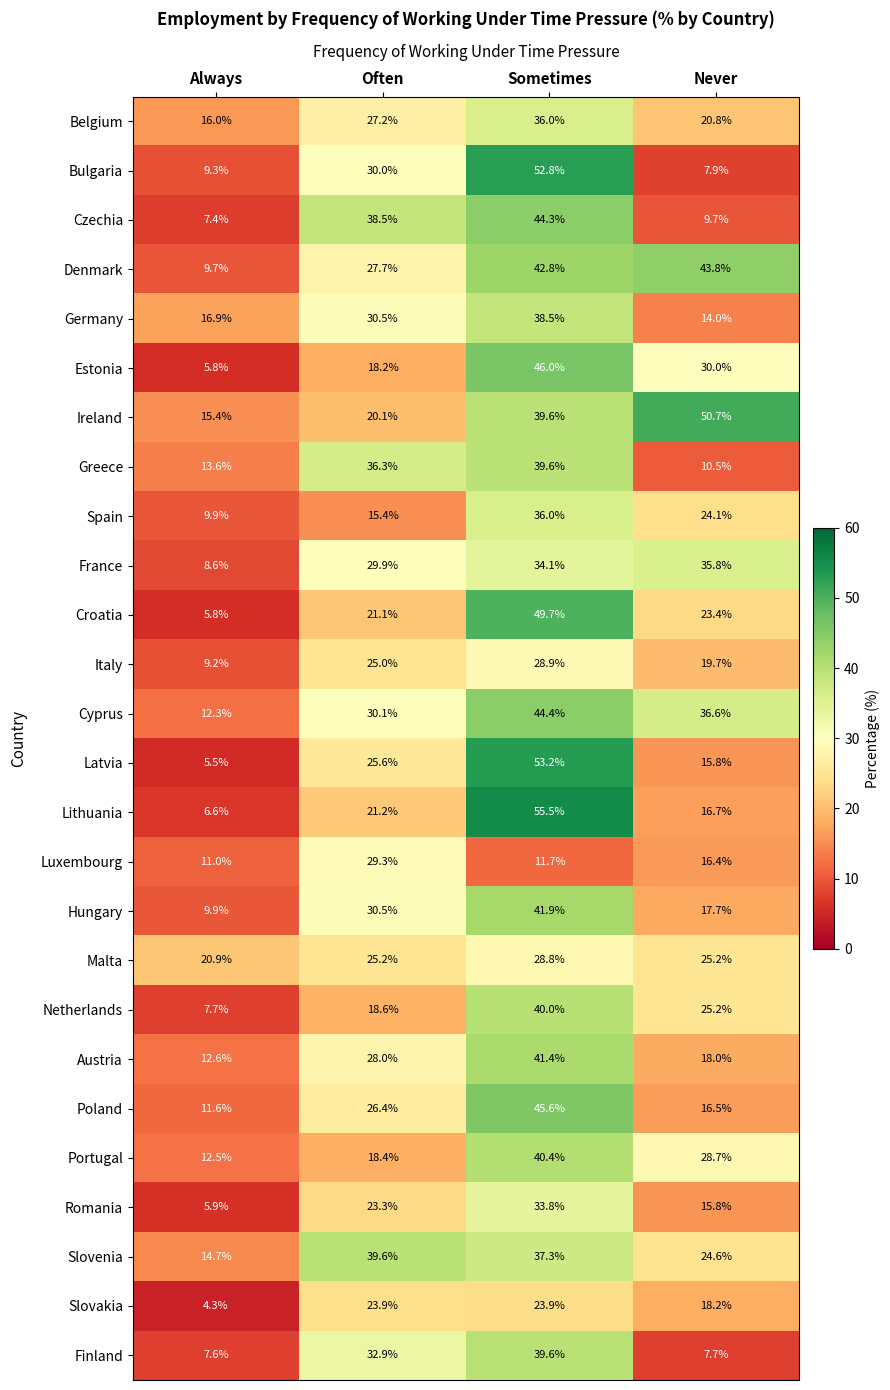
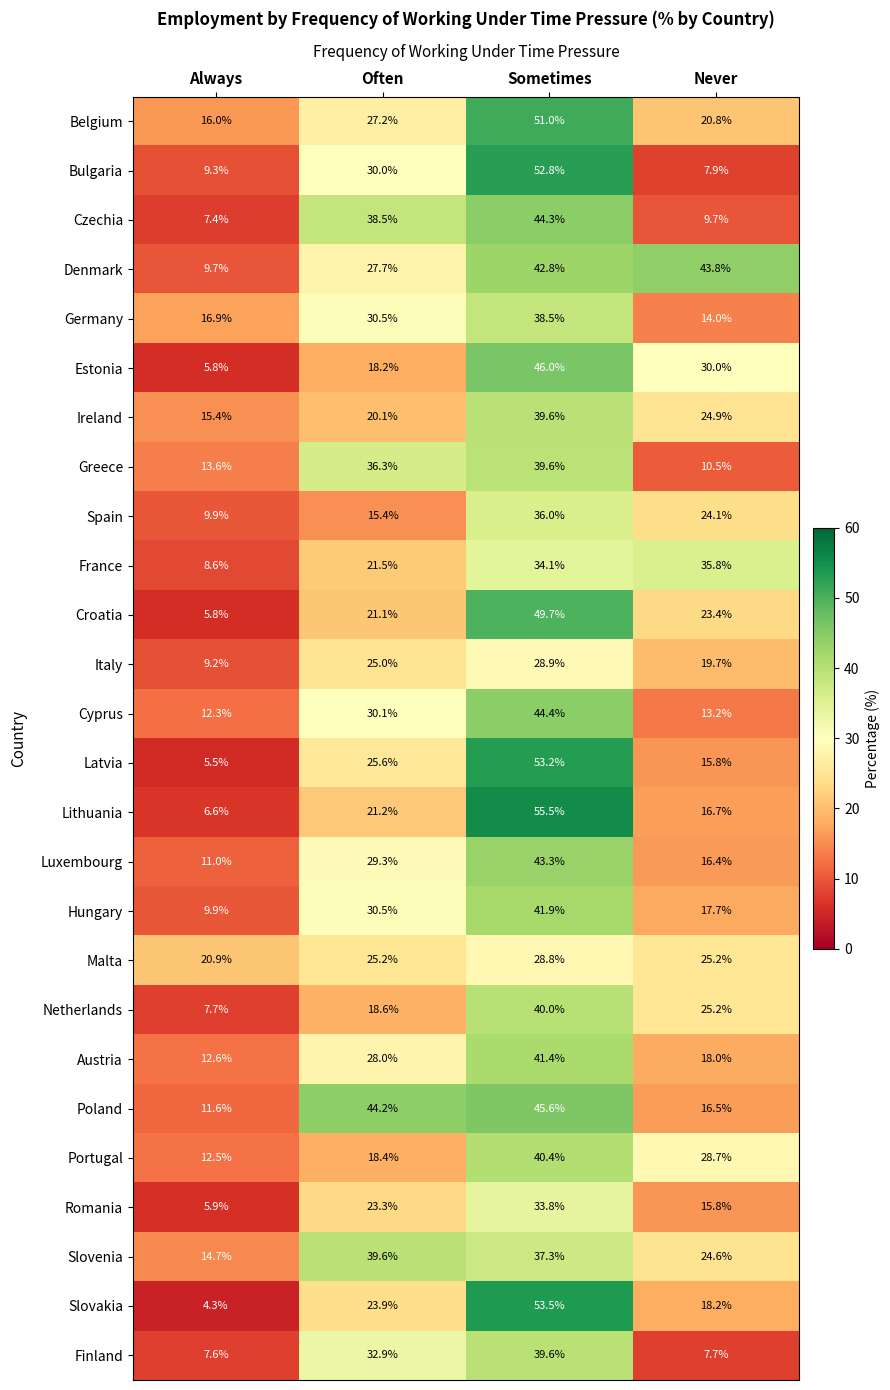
  {
    "Belgium": {
      "Always": "16.0%",
      "Often": "27.2%",
-     "Sometimes": "36.0%",
+     "Sometimes": "51.0%",
      "Never": "20.8%"
    },
    "Bulgaria": {
      "Always": "9.3%",
      "Often": "30.0%",
      "Sometimes": "52.8%",
      "Never": "7.9%"
    },
    "Czechia": {
      "Always": "7.4%",
      "Often": "38.5%",
      "Sometimes": "44.3%",
      "Never": "9.7%"
    },
    "Denmark": {
      "Always": "9.7%",
      "Often": "27.7%",
      "Sometimes": "42.8%",
      "Never": "43.8%"
    },
    "Germany": {
      "Always": "16.9%",
      "Often": "30.5%",
      "Sometimes": "38.5%",
      "Never": "14.0%"
    },
    "Estonia": {
      "Always": "5.8%",
      "Often": "18.2%",
      "Sometimes": "46.0%",
      "Never": "30.0%"
    },
    "Ireland": {
      "Always": "15.4%",
      "Often": "20.1%",
      "Sometimes": "39.6%",
-     "Never": "50.7%"
+     "Never": "24.9%"
    },
    "Greece": {
      "Always": "13.6%",
      "Often": "36.3%",
      "Sometimes": "39.6%",
      "Never": "10.5%"
    },
    "Spain": {
      "Always": "9.9%",
      "Often": "15.4%",
      "Sometimes": "36.0%",
      "Never": "24.1%"
    },
    "France": {
      "Always": "8.6%",
-     "Often": "29.9%",
+     "Often": "21.5%",
      "Sometimes": "34.1%",
      "Never": "35.8%"
    },
    "Croatia": {
      "Always": "5.8%",
      "Often": "21.1%",
      "Sometimes": "49.7%",
      "Never": "23.4%"
    },
    "Italy": {
      "Always": "9.2%",
      "Often": "25.0%",
      "Sometimes": "28.9%",
      "Never": "19.7%"
    },
    "Cyprus": {
      "Always": "12.3%",
      "Often": "30.1%",
      "Sometimes": "44.4%",
-     "Never": "36.6%"
+     "Never": "13.2%"
    },
    "Latvia": {
      "Always": "5.5%",
      "Often": "25.6%",
      "Sometimes": "53.2%",
      "Never": "15.8%"
    },
    "Lithuania": {
      "Always": "6.6%",
      "Often": "21.2%",
      "Sometimes": "55.5%",
      "Never": "16.7%"
    },
    "Luxembourg": {
      "Always": "11.0%",
      "Often": "29.3%",
-     "Sometimes": "11.7%",
+     "Sometimes": "43.3%",
      "Never": "16.4%"
    },
    "Hungary": {
      "Always": "9.9%",
      "Often": "30.5%",
      "Sometimes": "41.9%",
      "Never": "17.7%"
    },
    "Malta": {
      "Always": "20.9%",
      "Often": "25.2%",
      "Sometimes": "28.8%",
      "Never": "25.2%"
    },
    "Netherlands": {
      "Always": "7.7%",
      "Often": "18.6%",
      "Sometimes": "40.0%",
      "Never": "25.2%"
    },
    "Austria": {
      "Always": "12.6%",
      "Often": "28.0%",
      "Sometimes": "41.4%",
      "Never": "18.0%"
    },
    "Poland": {
      "Always": "11.6%",
-     "Often": "26.4%",
+     "Often": "44.2%",
      "Sometimes": "45.6%",
      "Never": "16.5%"
    },
    "Portugal": {
      "Always": "12.5%",
      "Often": "18.4%",
      "Sometimes": "40.4%",
      "Never": "28.7%"
    },
    "Romania": {
      "Always": "5.9%",
      "Often": "23.3%",
      "Sometimes": "33.8%",
      "Never": "15.8%"
    },
    "Slovenia": {
      "Always": "14.7%",
      "Often": "39.6%",
      "Sometimes": "37.3%",
      "Never": "24.6%"
    },
    "Slovakia": {
      "Always": "4.3%",
      "Often": "23.9%",
-     "Sometimes": "23.9%",
+     "Sometimes": "53.5%",
      "Never": "18.2%"
    },
    "Finland": {
      "Always": "7.6%",
      "Often": "32.9%",
      "Sometimes": "39.6%",
      "Never": "7.7%"
    }
  }
